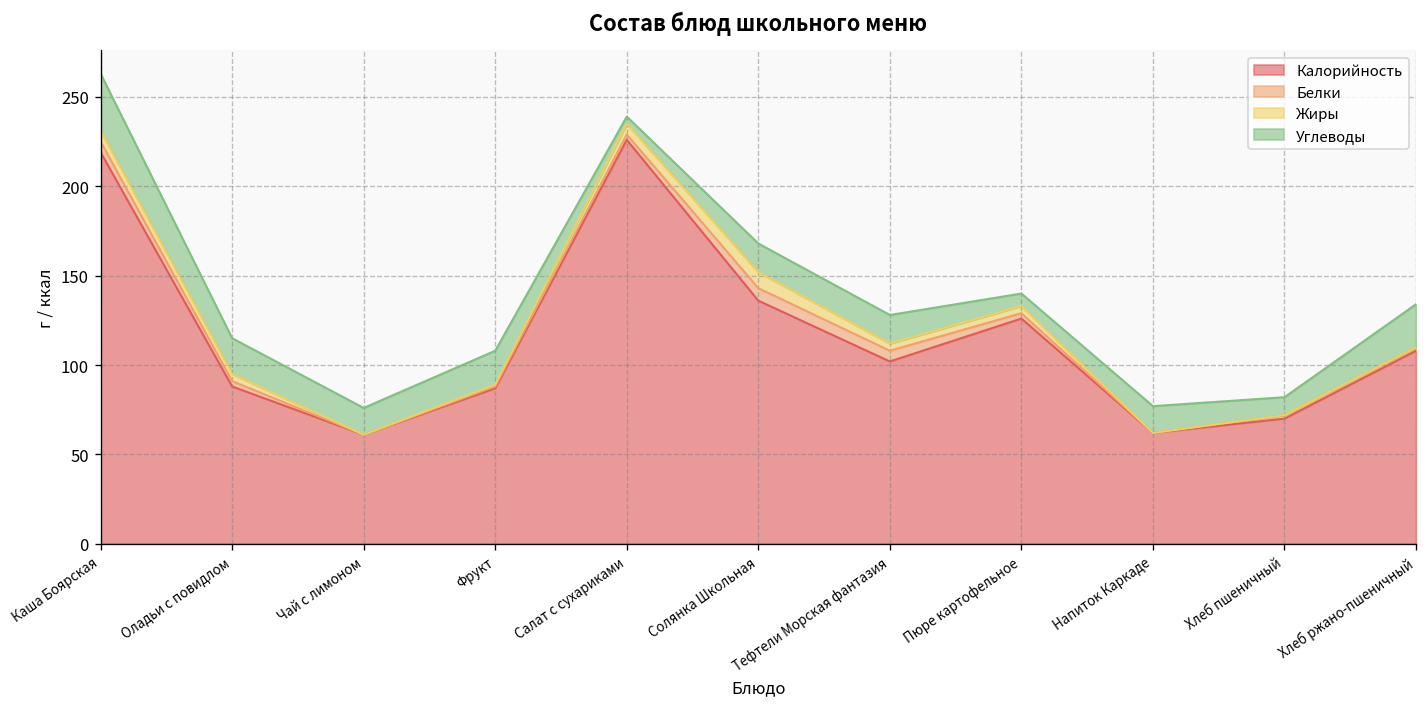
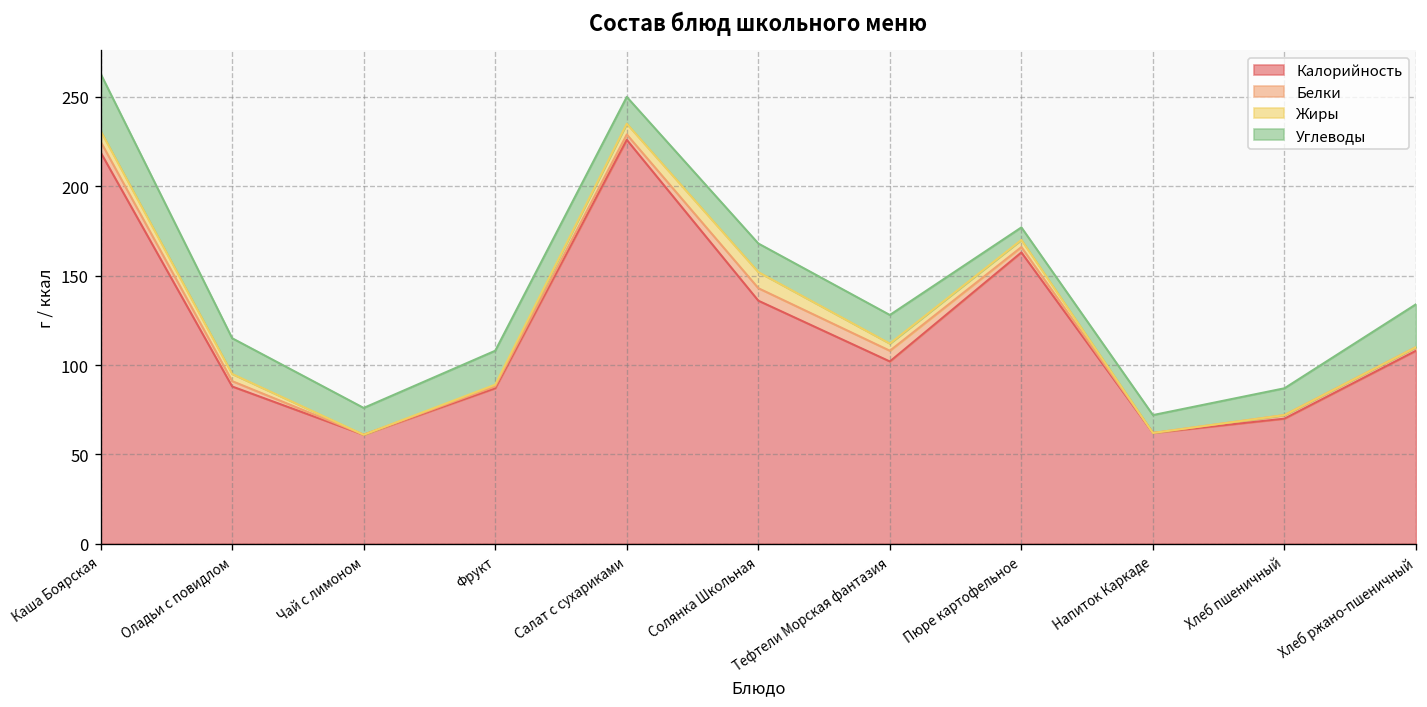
  {
    "Калорийность": {
      "Каша Боярская": 219,
      "Оладьи с повидлом": 88,
      "Салат с сухариками": 226,
      "Солянка Школьная": 136,
      "Тефтели Морская фантазия": 102,
-     "Пюре картофельное": 126,
+     "Пюре картофельное": 163,
      "Хлеб пшеничный": 70,
      "Хлеб ржано-пшеничный": 108
    },
    "Углеводы": {
      "Каша Боярская": 32,
      "Оладьи с повидлом": 20,
      "Чай с лимоном": 15,
      "Фрукт": 19,
-     "Салат с сухариками": 4,
+     "Салат с сухариками": 15,
      "Солянка Школьная": 16,
      "Тефтели Морская фантазия": 16,
      "Пюре картофельное": 7,
-     "Напиток Каркаде": 15,
-     "Хлеб пшеничный": 10,
+     "Напиток Каркаде": 10,
+     "Хлеб пшеничный": 15,
      "Хлеб ржано-пшеничный": 24
    }
  }
